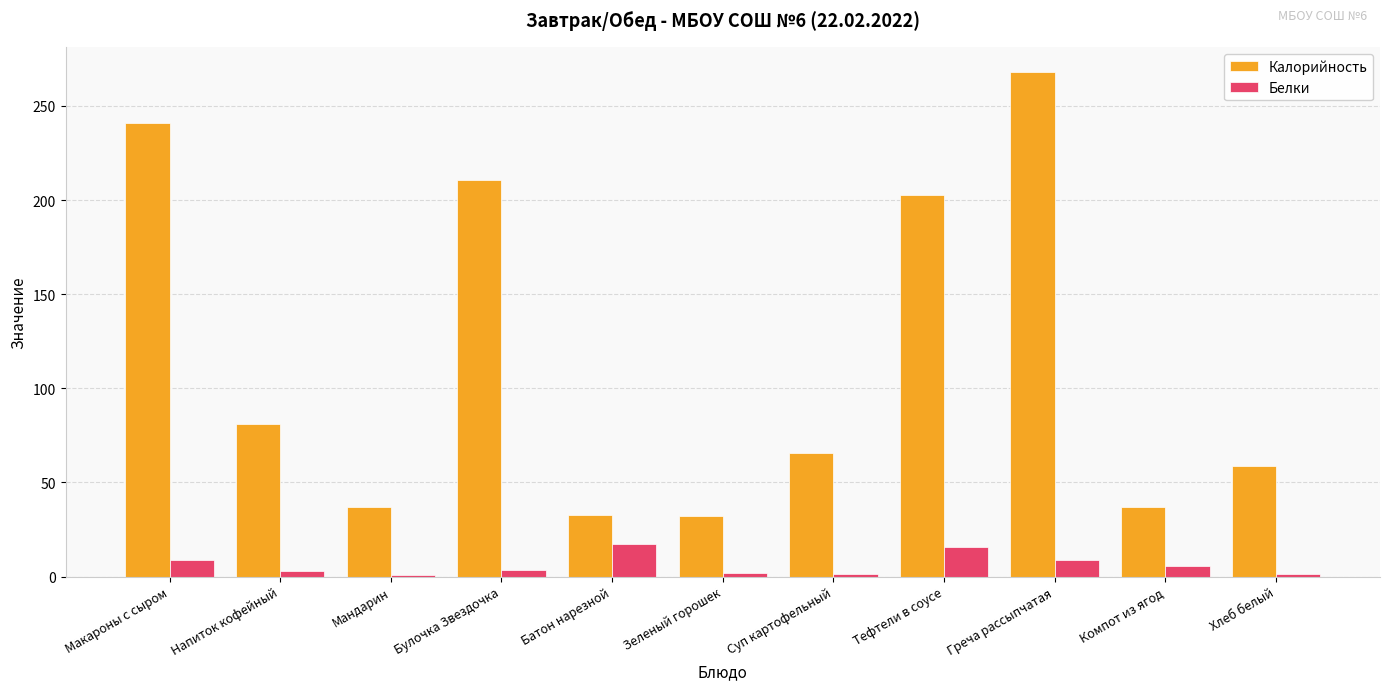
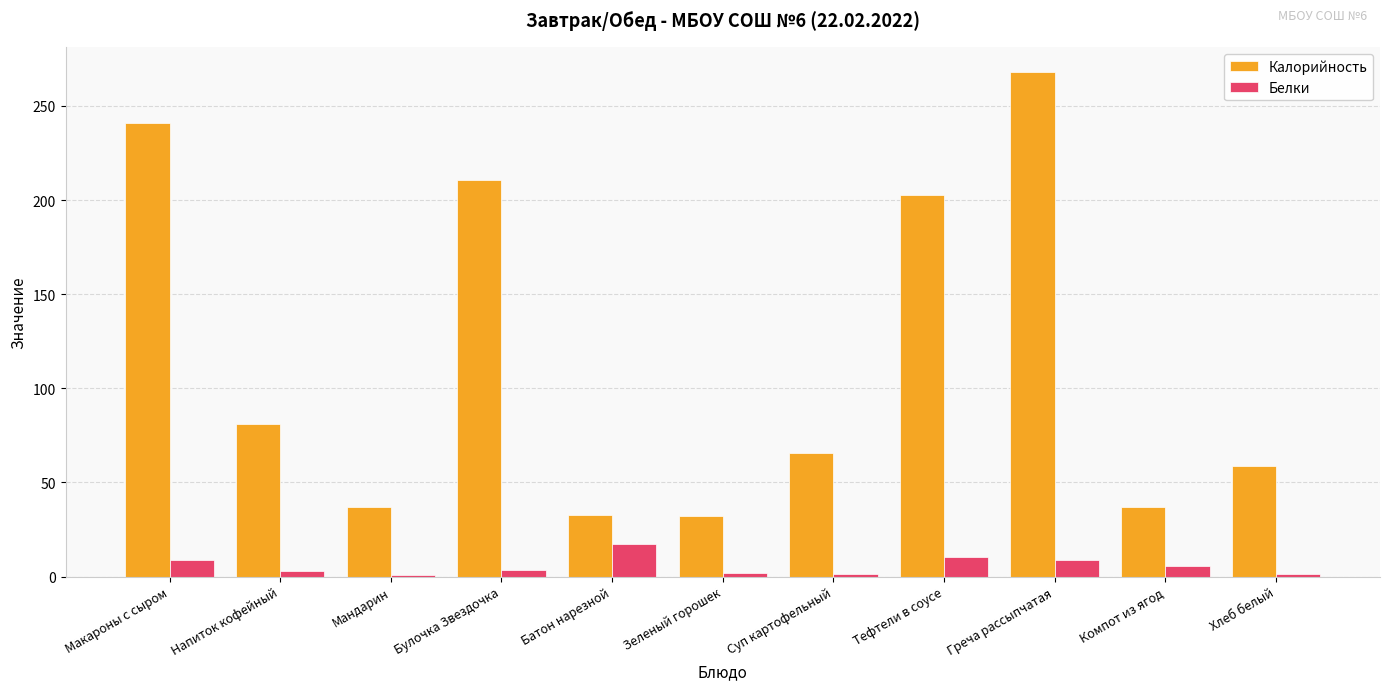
  {
    "Калорийность": {
      "Макароны с сыром": 241,
      "Напиток кофейный": 81,
      "Мандарин": 37,
      "Булочка Звездочка": 211,
      "Батон нарезной": 33,
      "Зеленый горошек": 32,
      "Суп картофельный": 66,
      "Тефтели в соусе": 203,
      "Греча рассыпчатая": 268,
      "Компот из ягод": 37,
      "Хлеб белый": 59
    },
    "Белки": {
      "Макароны с сыром": 9,
      "Напиток кофейный": 3,
      "Булочка Звездочка": 4,
      "Батон нарезной": 17,
      "Зеленый горошек": 2,
      "Суп картофельный": 1,
-     "Тефтели в соусе": 16,
+     "Тефтели в соусе": 10,
      "Греча рассыпчатая": 9,
      "Компот из ягод": 6,
      "Хлеб белый": 2
    }
  }
